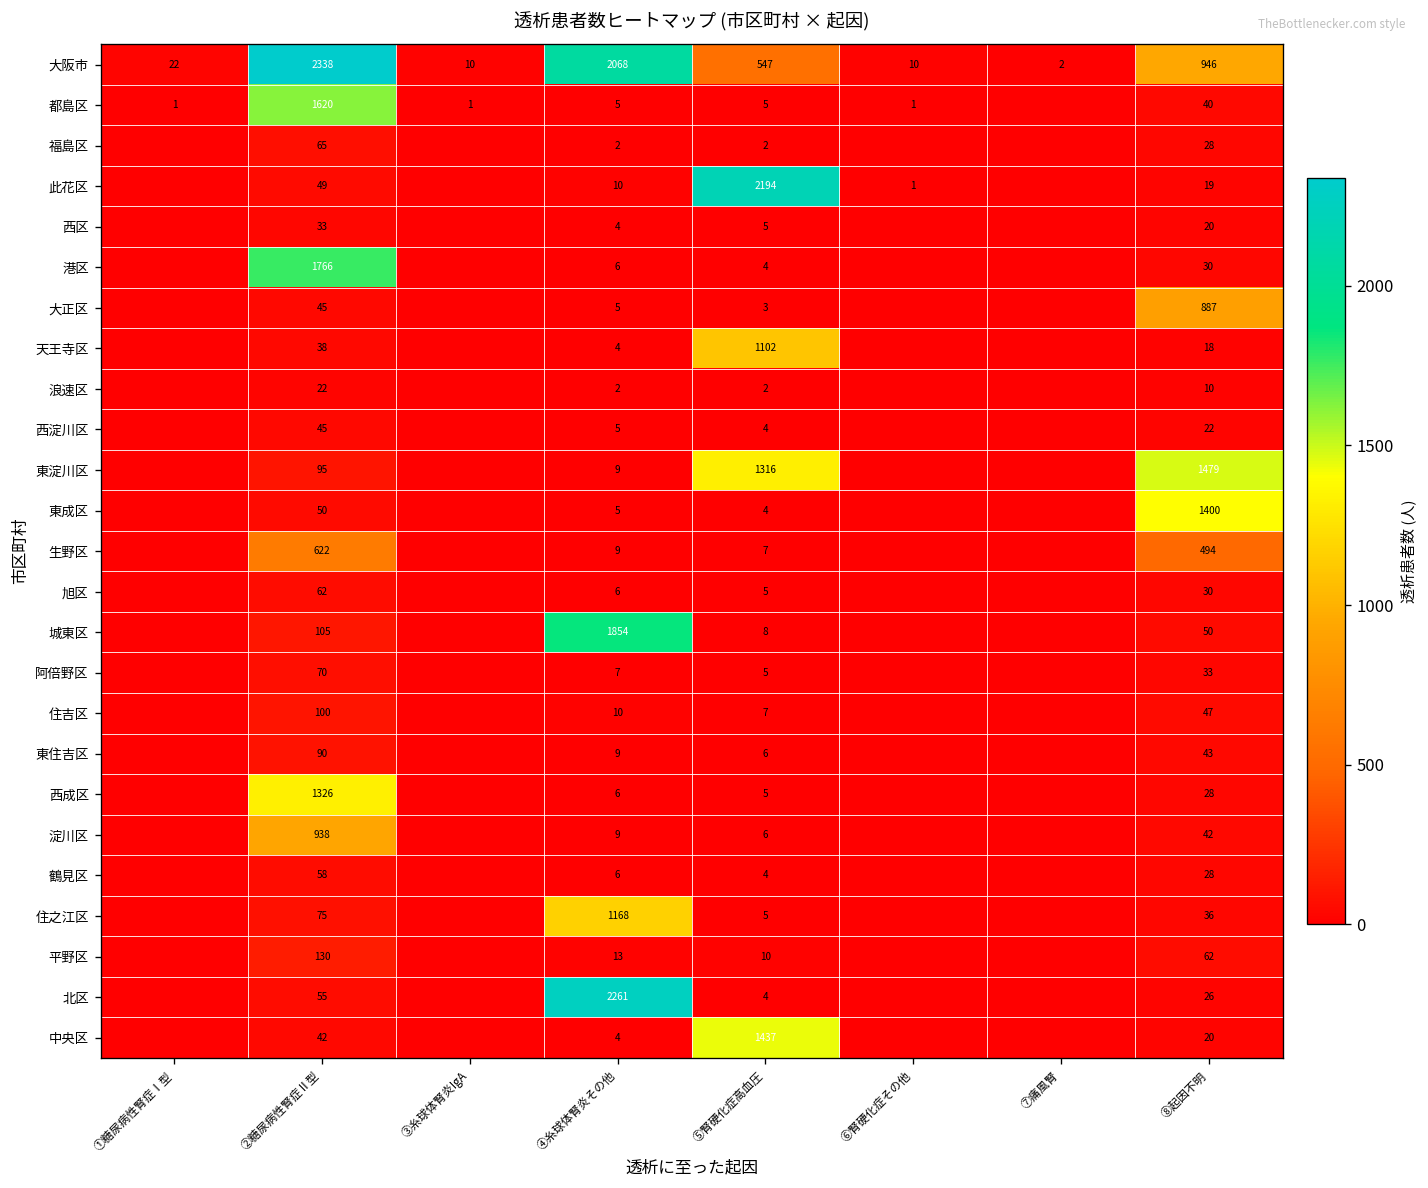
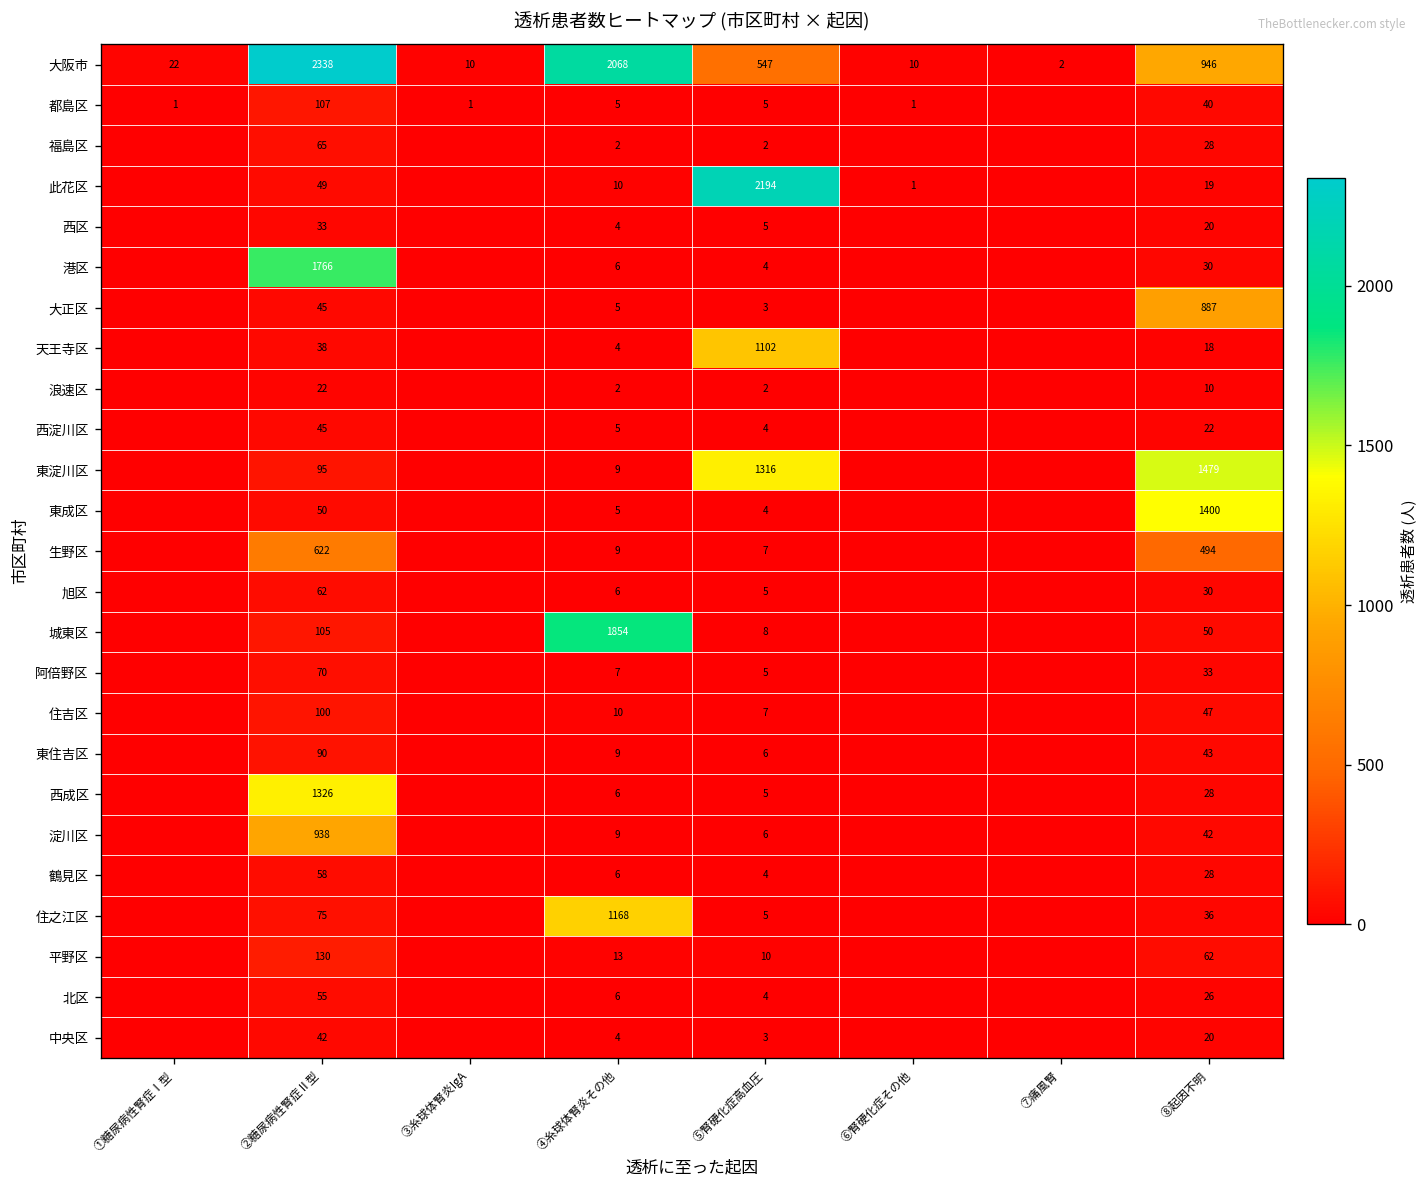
  {
    "大阪市": {
      "①糖尿病性腎症Ⅰ型": 22,
      "②糖尿病性腎症Ⅱ型": 2338,
      "③糸球体腎炎IgA": 10,
      "④糸球体腎炎その他": 2068,
      "⑤腎硬化症高血圧": 547,
      "⑥腎硬化症その他": 10,
      "⑦痛風腎": 2,
      "⑧起因不明": 946
    },
    "都島区": {
      "①糖尿病性腎症Ⅰ型": 1,
-     "②糖尿病性腎症Ⅱ型": 1620,
+     "②糖尿病性腎症Ⅱ型": 107,
      "③糸球体腎炎IgA": 1,
      "④糸球体腎炎その他": 5,
      "⑤腎硬化症高血圧": 5,
      "⑥腎硬化症その他": 1,
      "⑧起因不明": 40
    },
    "福島区": {
      "②糖尿病性腎症Ⅱ型": 65,
      "④糸球体腎炎その他": 2,
      "⑤腎硬化症高血圧": 2,
      "⑧起因不明": 28
    },
    "此花区": {
      "②糖尿病性腎症Ⅱ型": 49,
      "④糸球体腎炎その他": 10,
      "⑤腎硬化症高血圧": 2194,
      "⑥腎硬化症その他": 1,
      "⑧起因不明": 19
    },
    "西区": {
      "②糖尿病性腎症Ⅱ型": 33,
      "④糸球体腎炎その他": 4,
      "⑤腎硬化症高血圧": 5,
      "⑧起因不明": 20
    },
    "港区": {
      "②糖尿病性腎症Ⅱ型": 1766,
      "④糸球体腎炎その他": 6,
      "⑤腎硬化症高血圧": 4,
      "⑧起因不明": 30
    },
    "大正区": {
      "②糖尿病性腎症Ⅱ型": 45,
      "④糸球体腎炎その他": 5,
      "⑤腎硬化症高血圧": 3,
      "⑧起因不明": 887
    },
    "天王寺区": {
      "②糖尿病性腎症Ⅱ型": 38,
      "④糸球体腎炎その他": 4,
      "⑤腎硬化症高血圧": 1102,
      "⑧起因不明": 18
    },
    "浪速区": {
      "②糖尿病性腎症Ⅱ型": 22,
      "④糸球体腎炎その他": 2,
      "⑤腎硬化症高血圧": 2,
      "⑧起因不明": 10
    },
    "西淀川区": {
      "②糖尿病性腎症Ⅱ型": 45,
      "④糸球体腎炎その他": 5,
      "⑤腎硬化症高血圧": 4,
      "⑧起因不明": 22
    },
    "東淀川区": {
      "②糖尿病性腎症Ⅱ型": 95,
      "④糸球体腎炎その他": 9,
      "⑤腎硬化症高血圧": 1316,
      "⑧起因不明": 1479
    },
    "東成区": {
      "②糖尿病性腎症Ⅱ型": 50,
      "④糸球体腎炎その他": 5,
      "⑤腎硬化症高血圧": 4,
      "⑧起因不明": 1400
    },
    "生野区": {
      "②糖尿病性腎症Ⅱ型": 622,
      "④糸球体腎炎その他": 9,
      "⑤腎硬化症高血圧": 7,
      "⑧起因不明": 494
    },
    "旭区": {
      "②糖尿病性腎症Ⅱ型": 62,
      "④糸球体腎炎その他": 6,
      "⑤腎硬化症高血圧": 5,
      "⑧起因不明": 30
    },
    "城東区": {
      "②糖尿病性腎症Ⅱ型": 105,
      "④糸球体腎炎その他": 1854,
      "⑤腎硬化症高血圧": 8,
      "⑧起因不明": 50
    },
    "阿倍野区": {
      "②糖尿病性腎症Ⅱ型": 70,
      "④糸球体腎炎その他": 7,
      "⑤腎硬化症高血圧": 5,
      "⑧起因不明": 33
    },
    "住吉区": {
      "②糖尿病性腎症Ⅱ型": 100,
      "④糸球体腎炎その他": 10,
      "⑤腎硬化症高血圧": 7,
      "⑧起因不明": 47
    },
    "東住吉区": {
      "②糖尿病性腎症Ⅱ型": 90,
      "④糸球体腎炎その他": 9,
      "⑤腎硬化症高血圧": 6,
      "⑧起因不明": 43
    },
    "西成区": {
      "②糖尿病性腎症Ⅱ型": 1326,
      "④糸球体腎炎その他": 6,
      "⑤腎硬化症高血圧": 5,
      "⑧起因不明": 28
    },
    "淀川区": {
      "②糖尿病性腎症Ⅱ型": 938,
      "④糸球体腎炎その他": 9,
      "⑤腎硬化症高血圧": 6,
      "⑧起因不明": 42
    },
    "鶴見区": {
      "②糖尿病性腎症Ⅱ型": 58,
      "④糸球体腎炎その他": 6,
      "⑤腎硬化症高血圧": 4,
      "⑧起因不明": 28
    },
    "住之江区": {
      "②糖尿病性腎症Ⅱ型": 75,
      "④糸球体腎炎その他": 1168,
      "⑤腎硬化症高血圧": 5,
      "⑧起因不明": 36
    },
    "平野区": {
      "②糖尿病性腎症Ⅱ型": 130,
      "④糸球体腎炎その他": 13,
      "⑤腎硬化症高血圧": 10,
      "⑧起因不明": 62
    },
    "北区": {
      "②糖尿病性腎症Ⅱ型": 55,
-     "④糸球体腎炎その他": 2261,
+     "④糸球体腎炎その他": 6,
      "⑤腎硬化症高血圧": 4,
      "⑧起因不明": 26
    },
    "中央区": {
      "②糖尿病性腎症Ⅱ型": 42,
      "④糸球体腎炎その他": 4,
-     "⑤腎硬化症高血圧": 1437,
+     "⑤腎硬化症高血圧": 3,
      "⑧起因不明": 20
    }
  }
